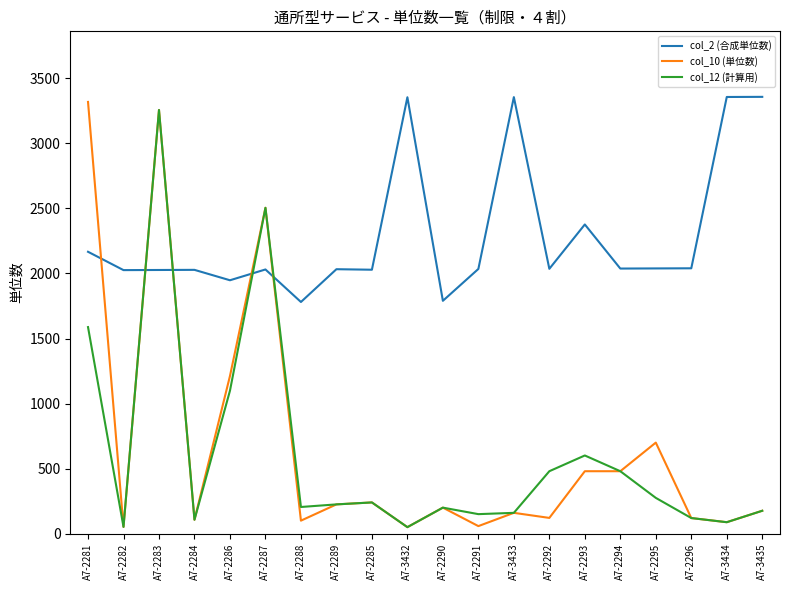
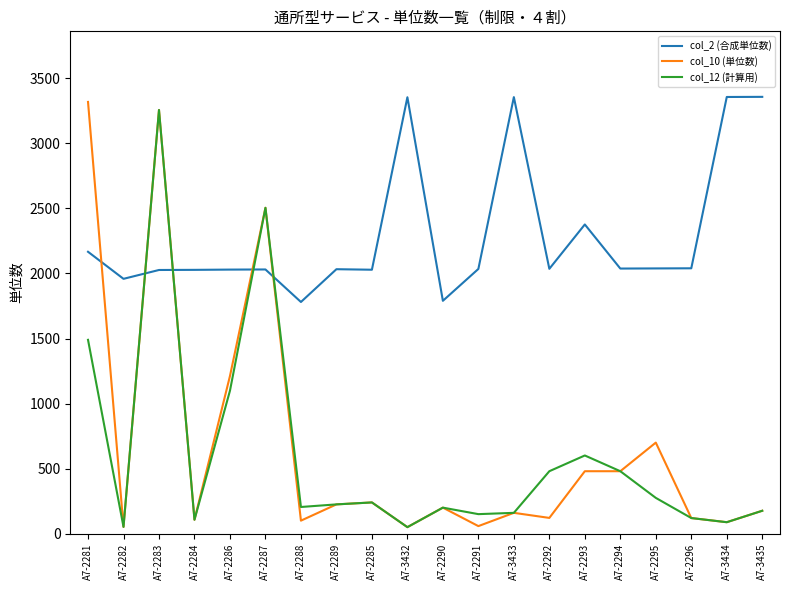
  {
    "col_2 (合成単位数)": {
      "A7-2281": 2170,
-     "A7-2282": 2030,
+     "A7-2282": 1960,
      "A7-2283": 2030,
      "A7-2284": 2030,
-     "A7-2286": 1950,
+     "A7-2286": 2030,
      "A7-2287": 2030,
      "A7-2288": 1780,
      "A7-2289": 2030,
      "A7-2285": 2030,
      "A7-3432": 3360,
      "A7-2290": 1790,
      "A7-2291": 2040,
      "A7-3433": 3360,
      "A7-2292": 2040,
      "A7-2293": 2380,
      "A7-2294": 2040,
      "A7-2295": 2040,
      "A7-2296": 2040,
      "A7-3434": 3360,
      "A7-3435": 3360
    },
    "col_10 (単位数)": {
      "A7-2281": 3320,
      "A7-2286": 1210,
      "A7-2288": 100,
      "A7-2291": 60,
      "A7-2292": 120,
      "A7-2293": 480,
      "A7-2295": 700
    },
    "col_12 (計算用)": {
-     "A7-2281": 1590,
+     "A7-2281": 1490,
      "A7-2286": 1100,
      "A7-2288": 210,
      "A7-2291": 150,
      "A7-2292": 480,
      "A7-2293": 600,
      "A7-2295": 280
    }
  }
